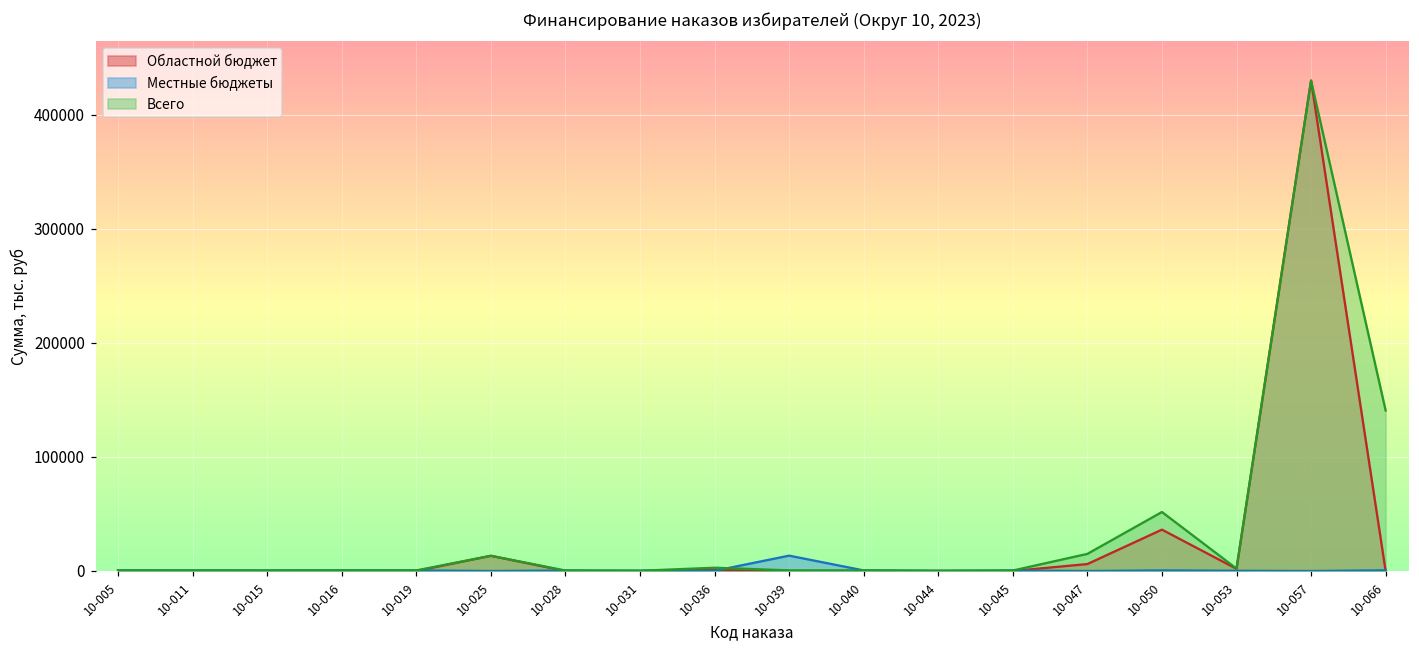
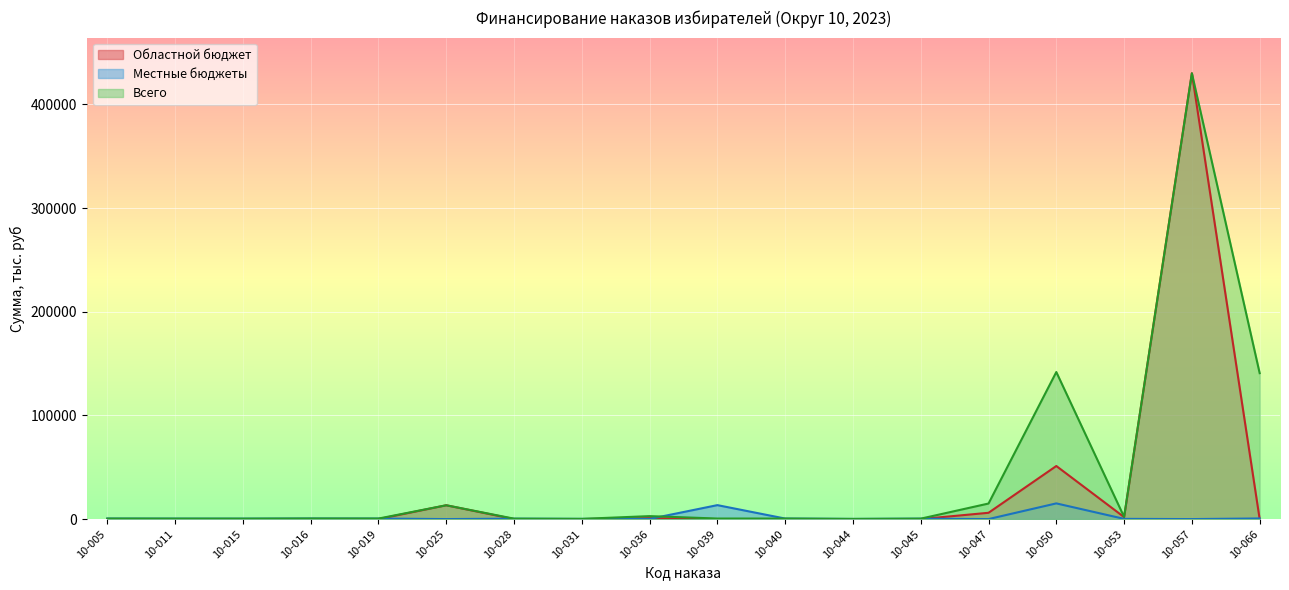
  {
    "Областной бюджет": {
      "10-047": 6000,
-     "10-050": 36000
+     "10-050": 51000
    },
    "Местные бюджеты": {
      "10-025": 0,
      "10-039": 13000,
      "10-047": 0,
-     "10-050": 1000,
+     "10-050": 15000,
      "10-057": 0
    },
    "Всего": {
      "10-047": 15000,
-     "10-050": 52000,
+     "10-050": 142000,
      "10-066": 141000
    }
  }
